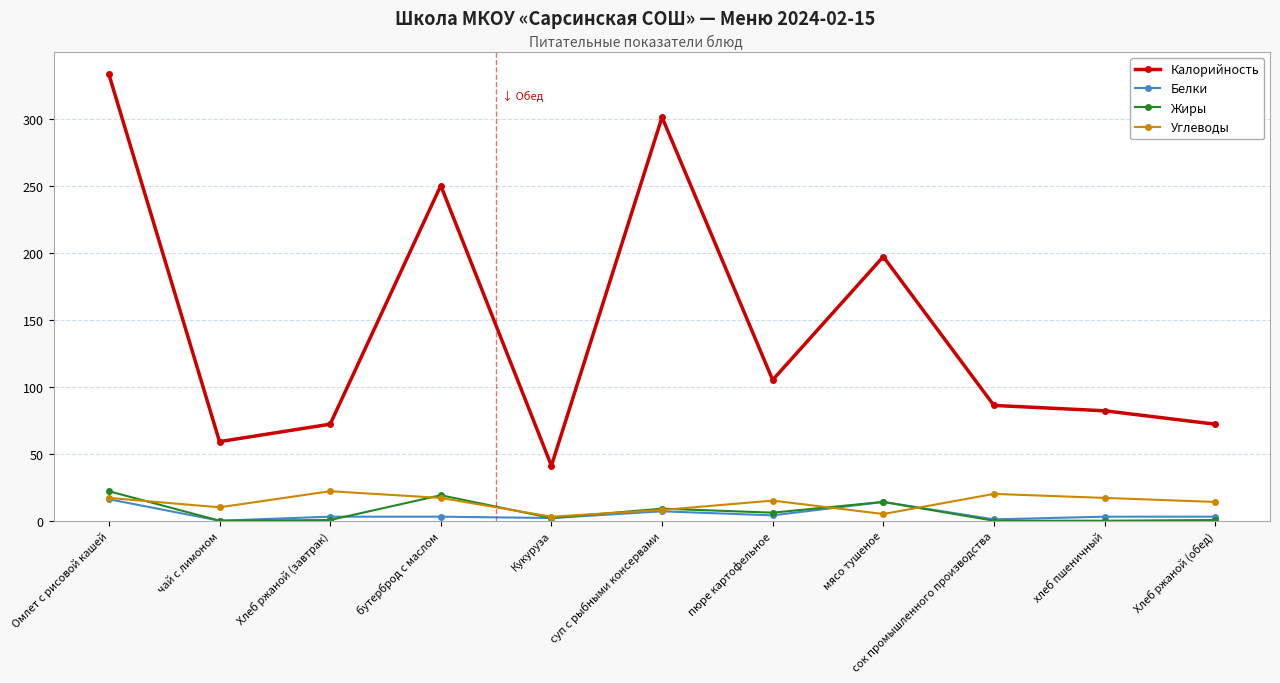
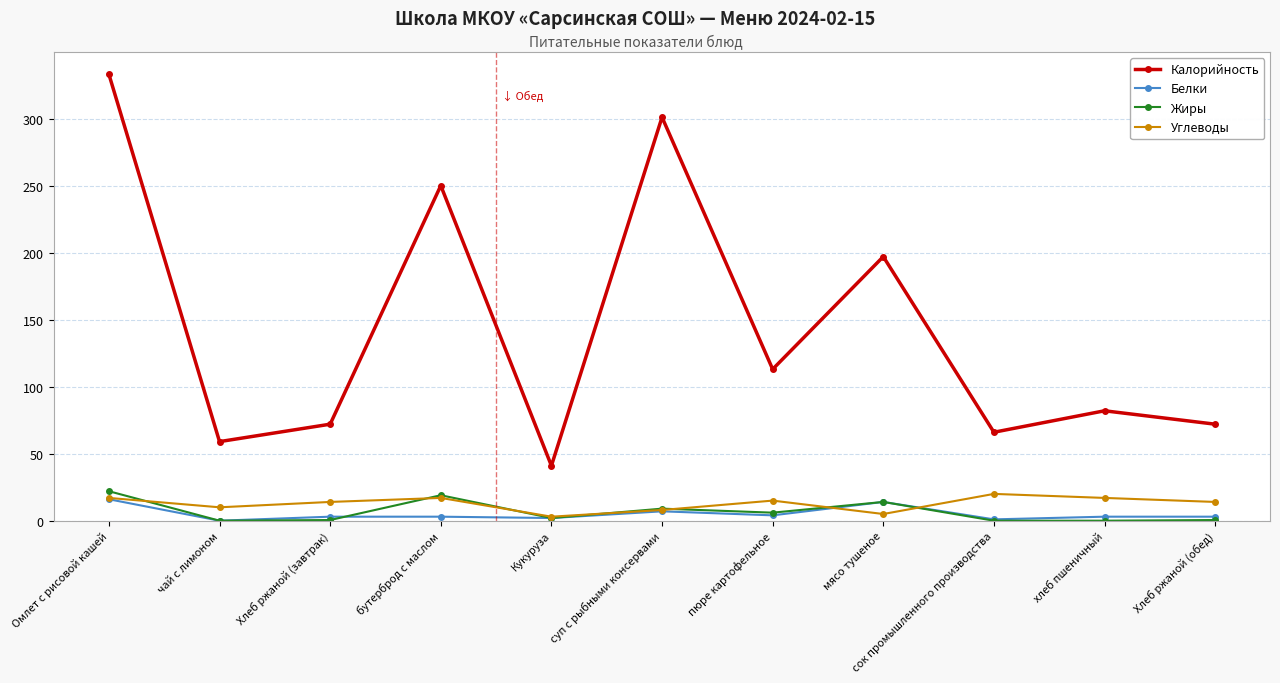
  {
    "Калорийность": {
      "Омлет с рисовой кашей": 333,
      "чай с лимоном": 59,
      "Хлеб ржаной (завтрак)": 72,
      "бутерброд с маслом": 250,
      "Кукуруза": 41,
      "суп с рыбными консервами": 301,
-     "пюре картофельное": 105,
+     "пюре картофельное": 113,
      "мясо тушеное": 197,
-     "сок промышленного производства": 86,
+     "сок промышленного производства": 66,
      "хлеб пшеничный": 82,
      "Хлеб ржаной (обед)": 72
    },
    "Белки": {
      "Хлеб ржаной (завтрак)": 3,
      "бутерброд с маслом": 3,
      "пюре картофельное": 4,
      "хлеб пшеничный": 3,
      "Хлеб ржаной (обед)": 3
    },
    "Жиры": {
      "Омлет с рисовой кашей": 22,
      "Хлеб ржаной (завтрак)": 1,
      "бутерброд с маслом": 19,
      "пюре картофельное": 6,
      "хлеб пшеничный": 0,
      "Хлеб ржаной (обед)": 1
    },
    "Углеводы": {
      "чай с лимоном": 10,
-     "Хлеб ржаной (завтрак)": 22,
+     "Хлеб ржаной (завтрак)": 14,
      "бутерброд с маслом": 17,
      "пюре картофельное": 15,
      "мясо тушеное": 5,
      "сок промышленного производства": 20,
      "хлеб пшеничный": 17,
      "Хлеб ржаной (обед)": 14
    }
  }
